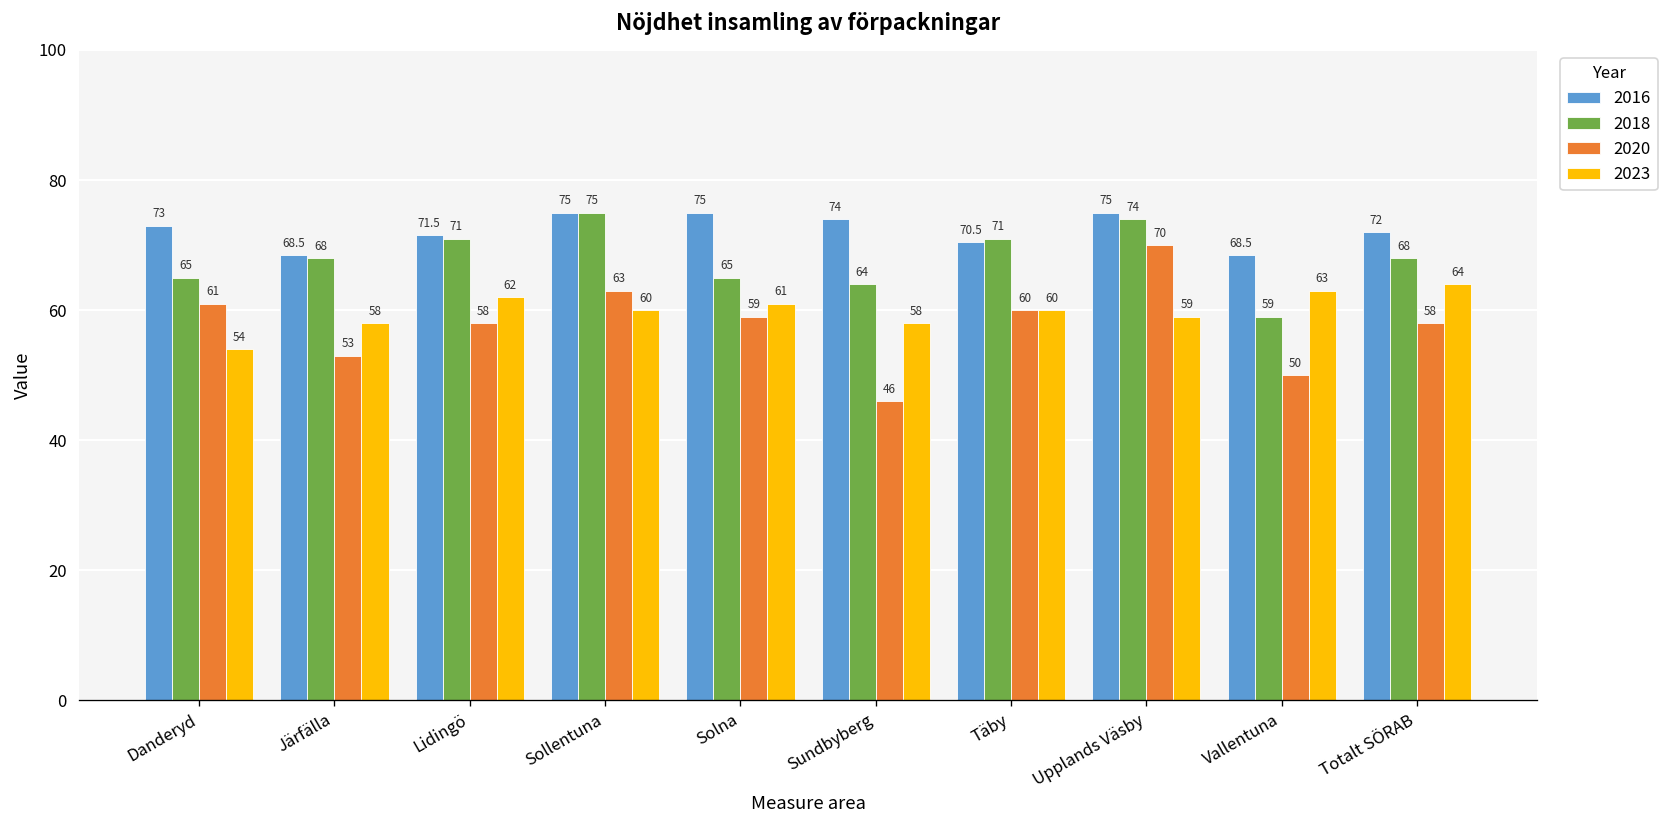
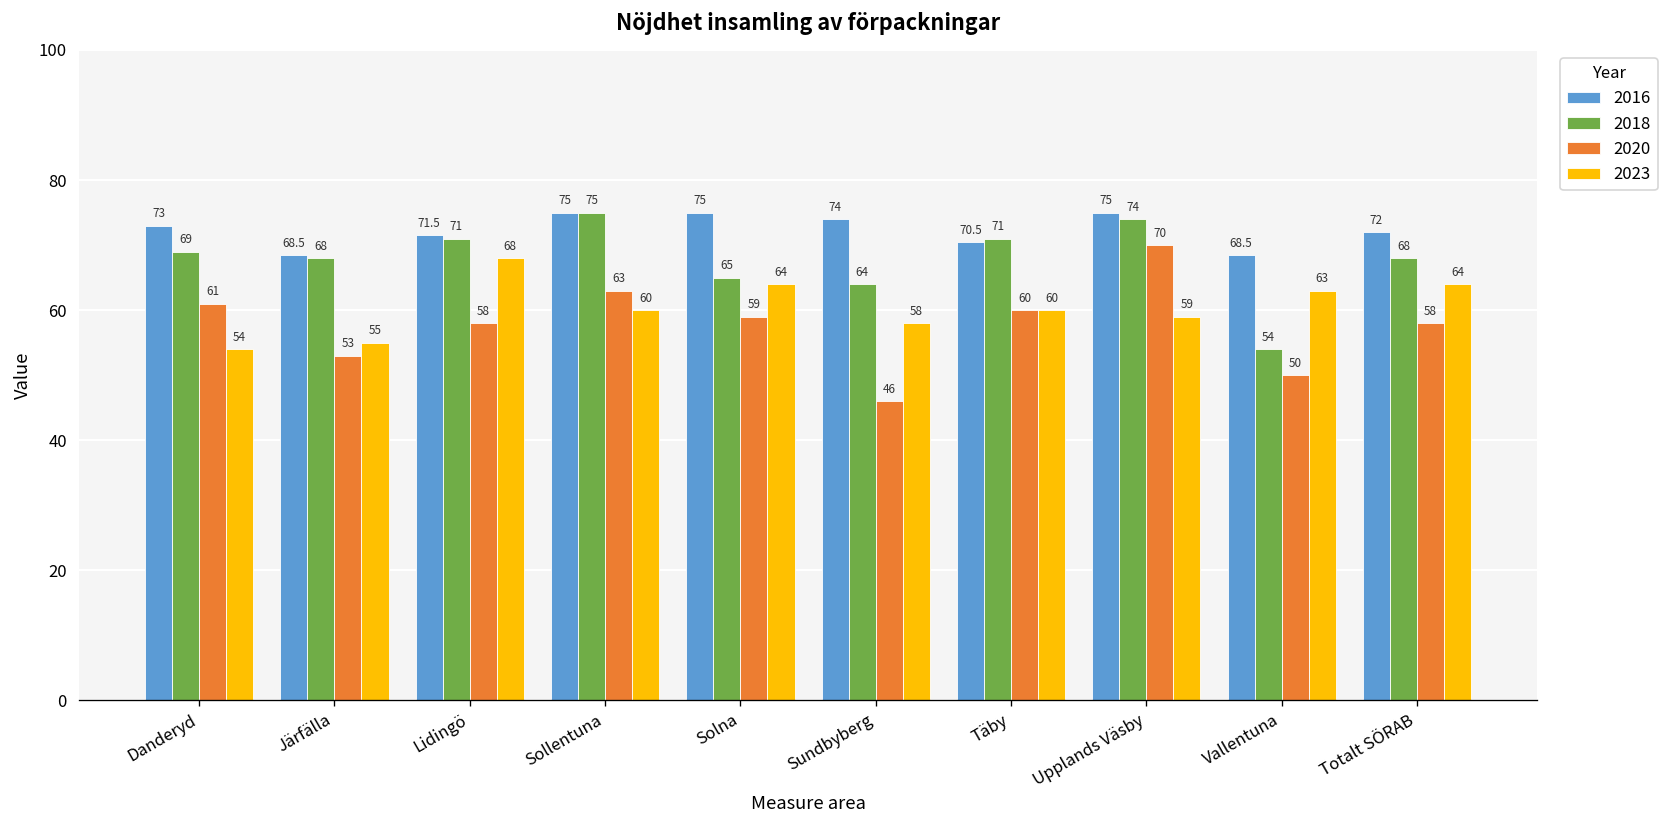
  {
    "2016": {
      "Danderyd": 73,
      "Järfälla": 68.5,
      "Lidingö": 71.5,
      "Sollentuna": 75,
      "Solna": 75,
      "Sundbyberg": 74,
      "Täby": 70.5,
      "Upplands Väsby": 75,
      "Vallentuna": 68.5,
      "Totalt SÖRAB": 72
    },
    "2018": {
-     "Danderyd": 65,
+     "Danderyd": 69,
      "Järfälla": 68,
      "Lidingö": 71,
      "Sollentuna": 75,
      "Solna": 65,
      "Sundbyberg": 64,
      "Täby": 71,
      "Upplands Väsby": 74,
-     "Vallentuna": 59,
+     "Vallentuna": 54,
      "Totalt SÖRAB": 68
    },
    "2020": {
      "Danderyd": 61,
      "Järfälla": 53,
      "Lidingö": 58,
      "Sollentuna": 63,
      "Solna": 59,
      "Sundbyberg": 46,
      "Täby": 60,
      "Upplands Väsby": 70,
      "Vallentuna": 50,
      "Totalt SÖRAB": 58
    },
    "2023": {
      "Danderyd": 54,
-     "Järfälla": 58,
-     "Lidingö": 62,
+     "Järfälla": 55,
+     "Lidingö": 68,
      "Sollentuna": 60,
-     "Solna": 61,
+     "Solna": 64,
      "Sundbyberg": 58,
      "Täby": 60,
      "Upplands Väsby": 59,
      "Vallentuna": 63,
      "Totalt SÖRAB": 64
    }
  }
